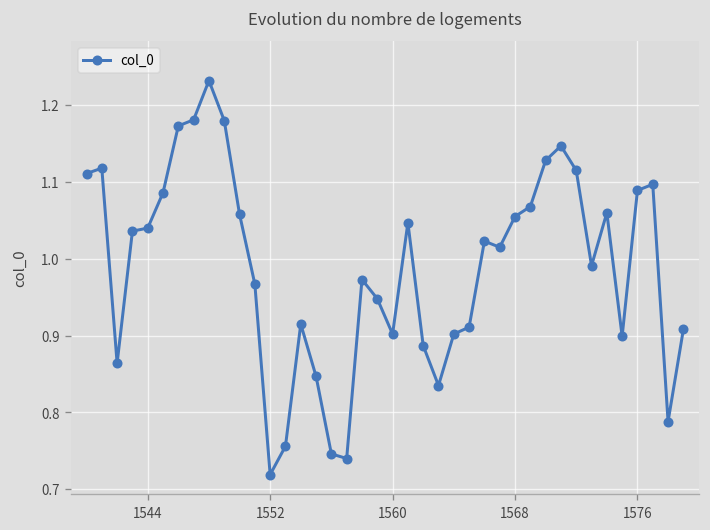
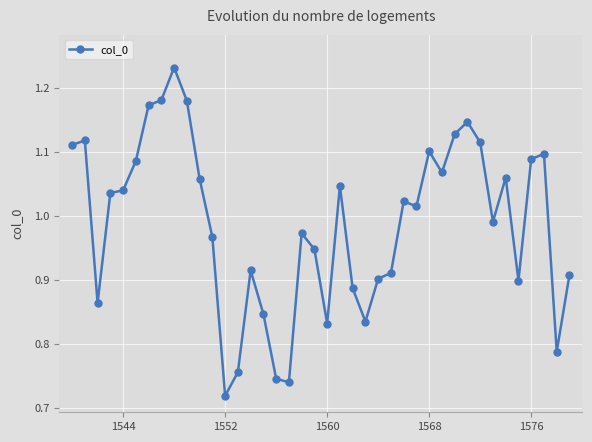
  {
    "1544": 1.04,
    "1552": 0.72,
-   "1560": 0.90,
-   "1568": 1.06,
+   "1560": 0.83,
+   "1568": 1.10,
    "1576": 1.09
  }
